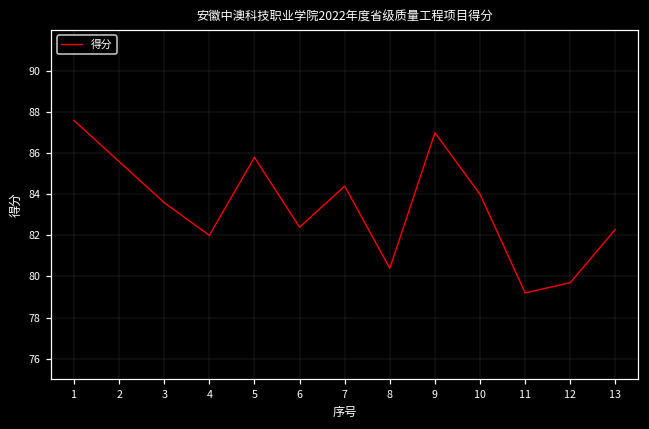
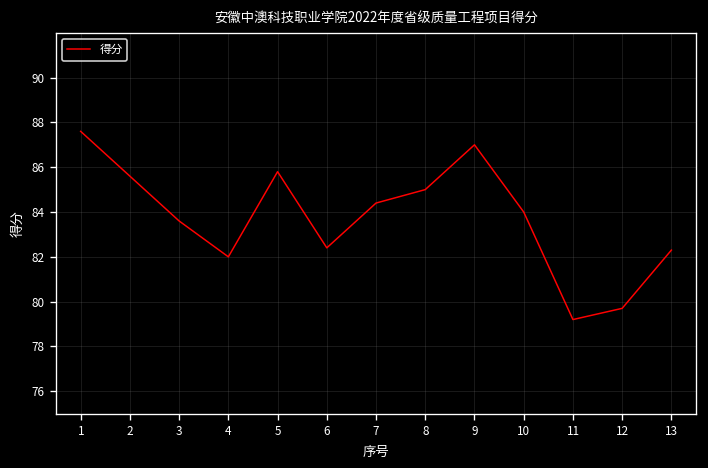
  {
    "1": 87.6,
    "2": 85.6,
    "3": 83.6,
    "4": 82.0,
    "5": 85.8,
    "6": 82.4,
    "7": 84.4,
-   "8": 80.4,
+   "8": 85.0,
    "9": 87.0,
    "10": 84.0,
    "11": 79.2,
    "12": 79.7,
    "13": 82.3
  }
